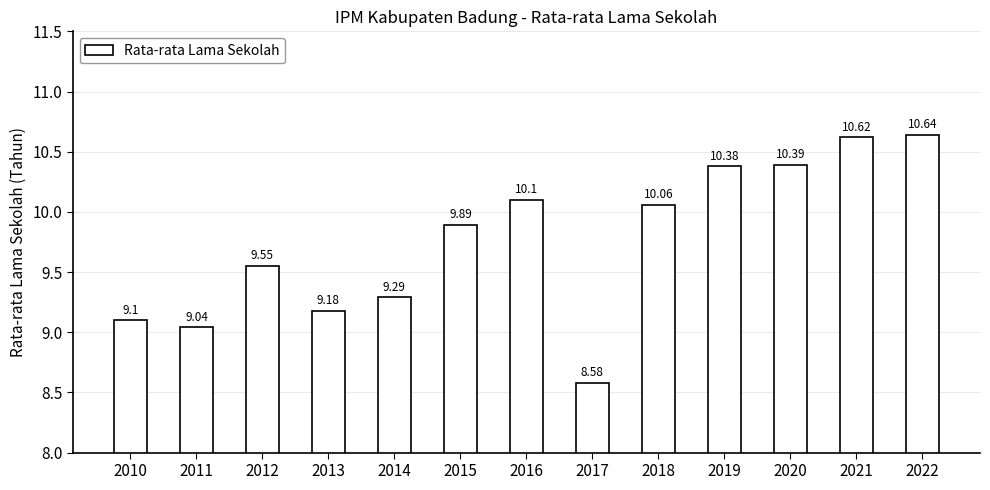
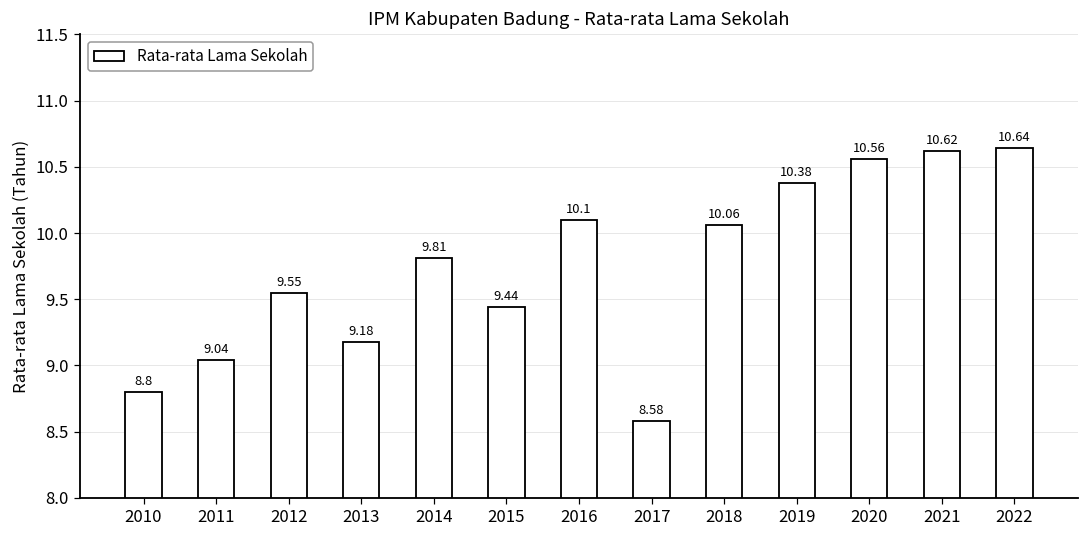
  {
-   "2010": 9.1,
+   "2010": 8.8,
    "2011": 9.04,
    "2012": 9.55,
    "2013": 9.18,
-   "2014": 9.29,
-   "2015": 9.89,
+   "2014": 9.81,
+   "2015": 9.44,
    "2016": 10.1,
    "2017": 8.58,
    "2018": 10.06,
    "2019": 10.38,
-   "2020": 10.39,
+   "2020": 10.56,
    "2021": 10.62,
    "2022": 10.64
  }
